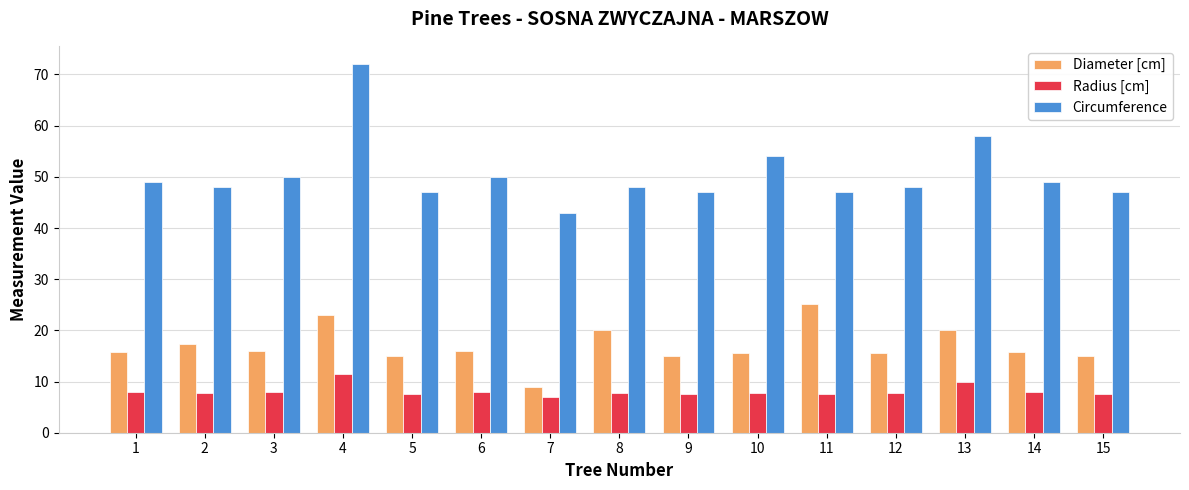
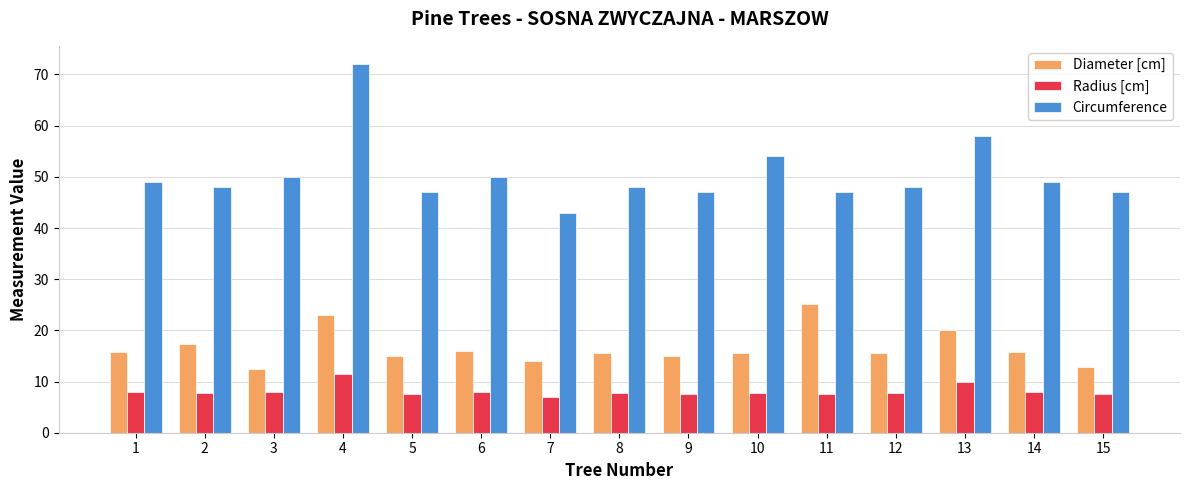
  {
    "Diameter [cm]": {
      "1": 16,
      "2": 17,
-     "3": 16,
+     "3": 13,
      "4": 23,
      "5": 15,
      "6": 16,
-     "7": 9,
-     "8": 20,
+     "7": 14,
+     "8": 16,
      "9": 15,
      "10": 16,
      "11": 25,
      "12": 16,
      "13": 20,
      "14": 16,
-     "15": 15
+     "15": 13
    },
    "Radius [cm]": {
      "1": 8,
      "2": 8,
      "3": 8,
      "4": 12,
      "5": 8,
      "6": 8,
      "7": 7,
      "8": 8,
      "9": 8,
      "10": 8,
      "11": 8,
      "12": 8,
      "13": 10,
      "14": 8,
      "15": 8
    },
    "Circumference": {
      "1": 49,
      "2": 48,
      "3": 50,
      "4": 72,
      "5": 47,
      "6": 50,
      "7": 43,
      "8": 48,
      "9": 47,
      "10": 54,
      "11": 47,
      "12": 48,
      "13": 58,
      "14": 49,
      "15": 47
    }
  }
